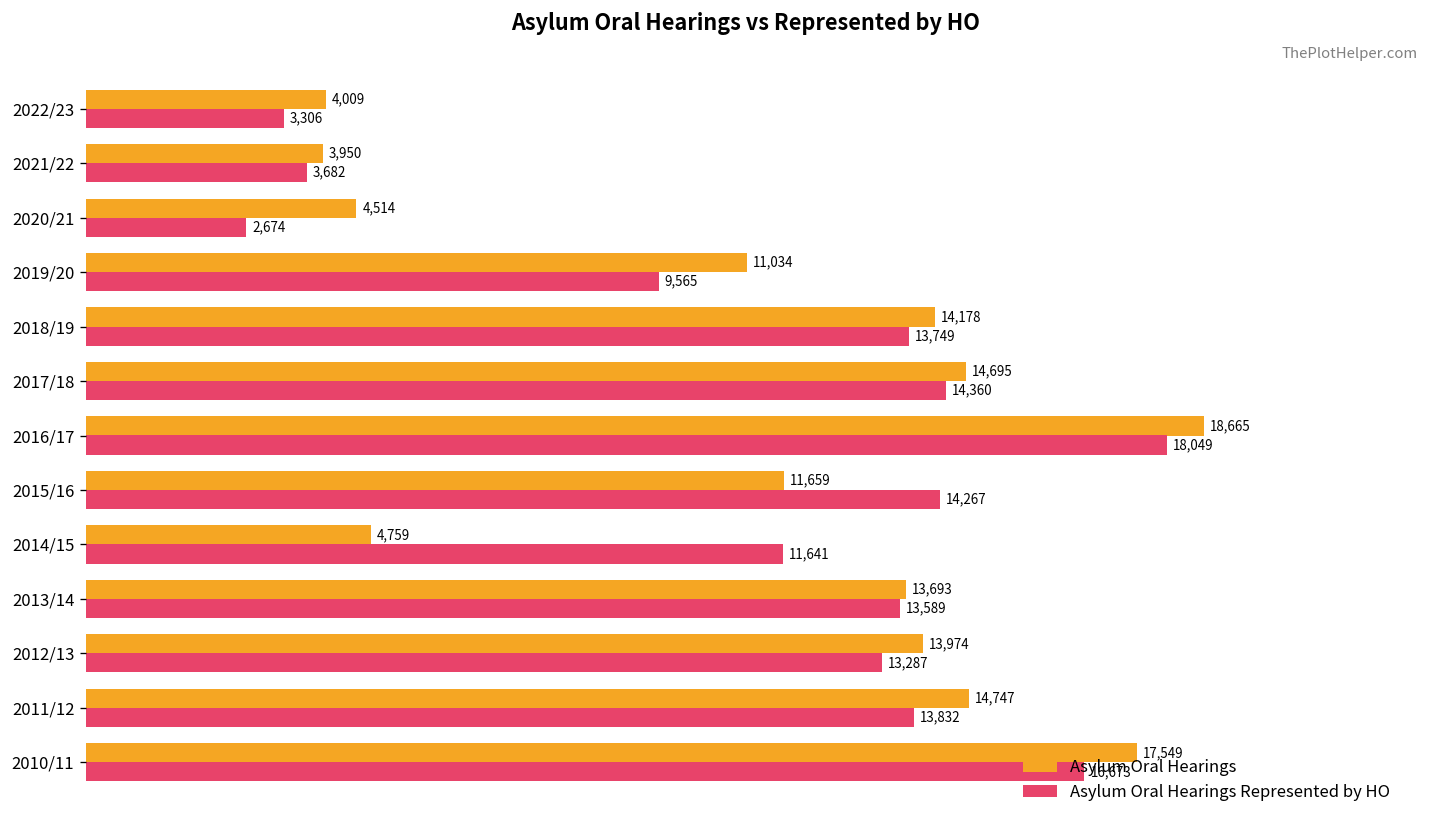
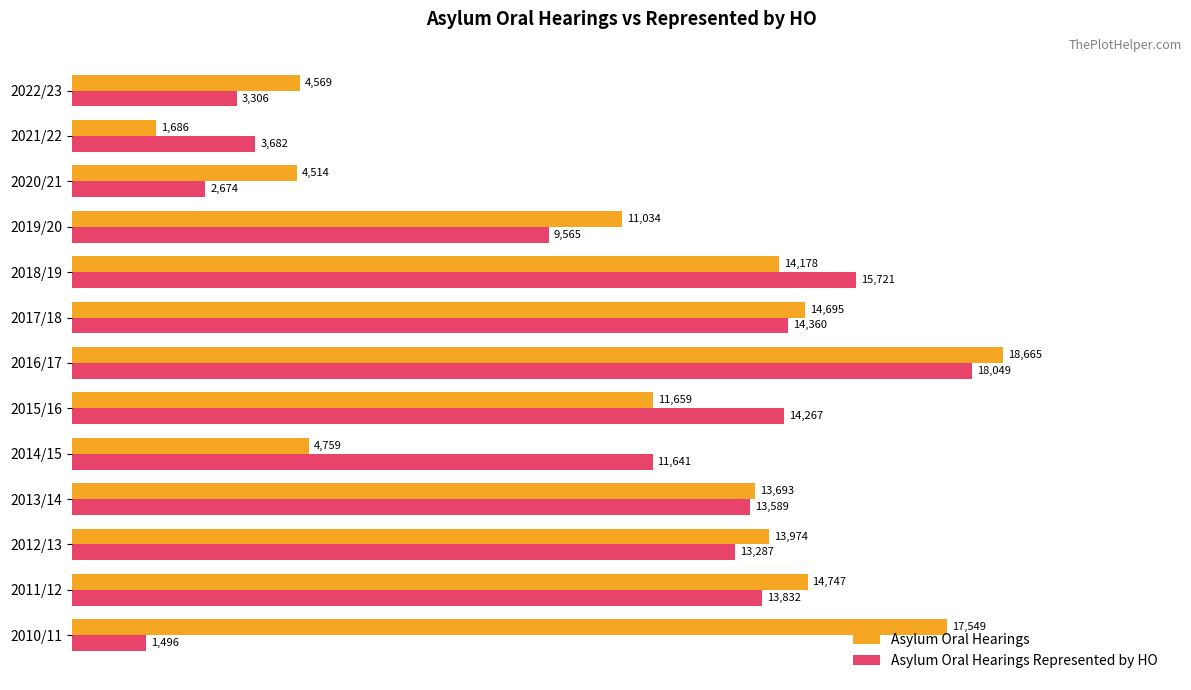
  {
    "Asylum Oral Hearings": {
-     "2022/23": "4,009",
-     "2021/22": "3,950",
+     "2022/23": "4,569",
+     "2021/22": "1,686",
      "2020/21": "4,514",
      "2019/20": "11,034",
      "2018/19": "14,178",
      "2017/18": "14,695",
      "2016/17": "18,665",
      "2015/16": "11,659",
      "2014/15": "4,759",
      "2013/14": "13,693",
      "2012/13": "13,974",
      "2011/12": "14,747",
      "2010/11": "17,549"
    },
    "Asylum Oral Hearings Represented by HO": {
      "2022/23": "3,306",
      "2021/22": "3,682",
      "2020/21": "2,674",
      "2019/20": "9,565",
-     "2018/19": "13,749",
+     "2018/19": "15,721",
      "2017/18": "14,360",
      "2016/17": "18,049",
      "2015/16": "14,267",
      "2014/15": "11,641",
      "2013/14": "13,589",
      "2012/13": "13,287",
      "2011/12": "13,832",
-     "2010/11": "16,673"
+     "2010/11": "1,496"
    }
  }
